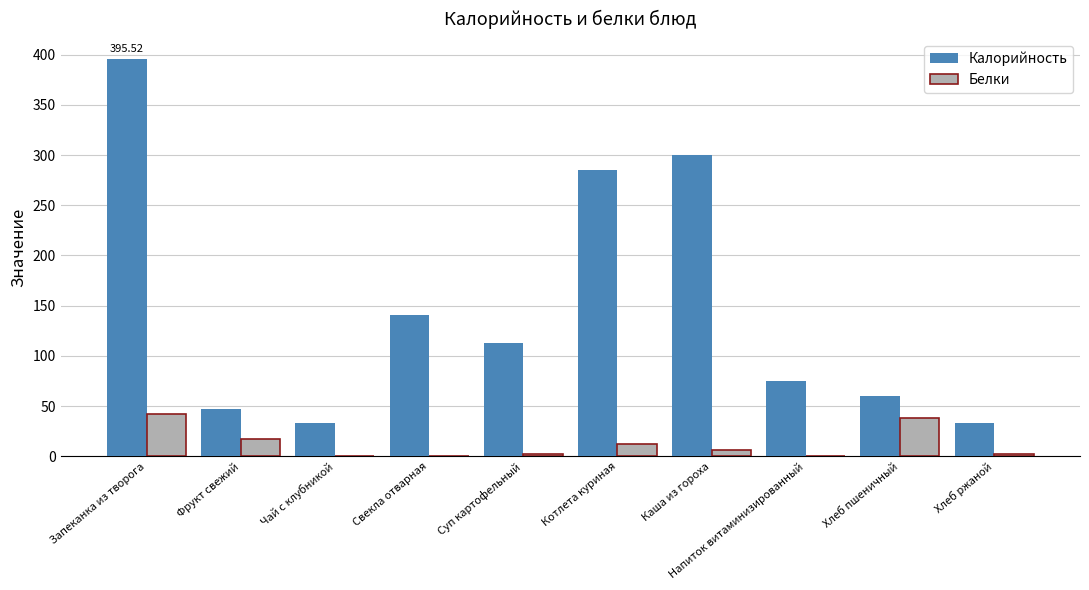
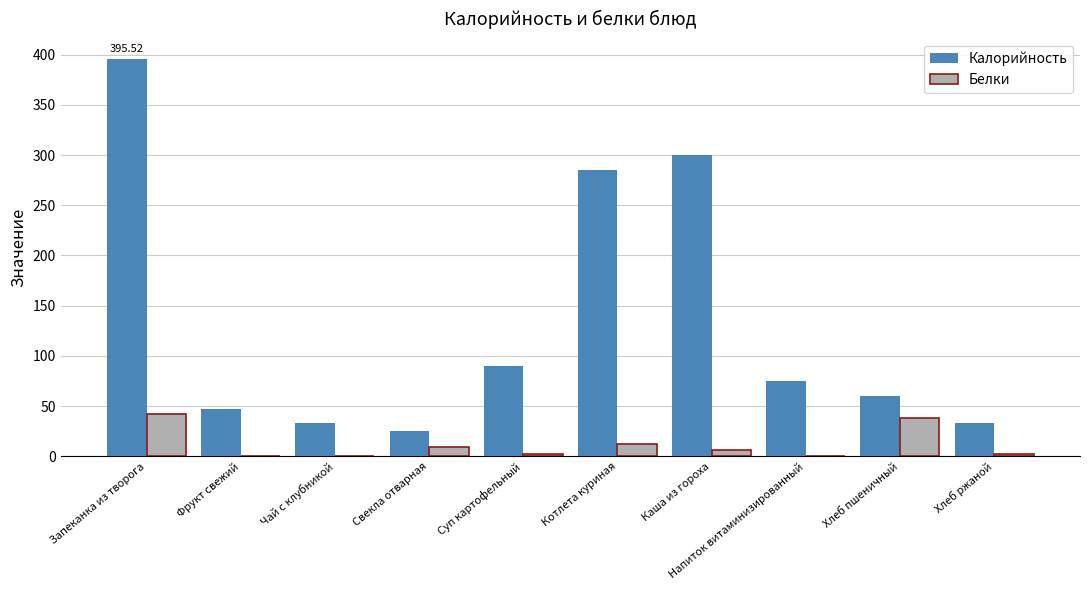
  {
    "Калорийность": {
      "Фрукт свежий": 47,
      "Чай с клубникой": 33,
-     "Свекла отварная": 141,
-     "Суп картофельный": 113,
+     "Свекла отварная": 25,
+     "Суп картофельный": 90,
      "Котлета куриная": 285,
      "Каша из гороха": 300,
      "Напиток витаминизированный": 75,
      "Хлеб пшеничный": 60,
      "Хлеб ржаной": 33
    },
    "Белки": {
      "Запеканка из творога": 42,
-     "Фрукт свежий": 17,
-     "Свекла отварная": 1,
+     "Фрукт свежий": 0,
+     "Свекла отварная": 10,
      "Суп картофельный": 3,
      "Котлета куриная": 13,
      "Каша из гороха": 6,
      "Напиток витаминизированный": 0,
      "Хлеб пшеничный": 38
    }
  }
